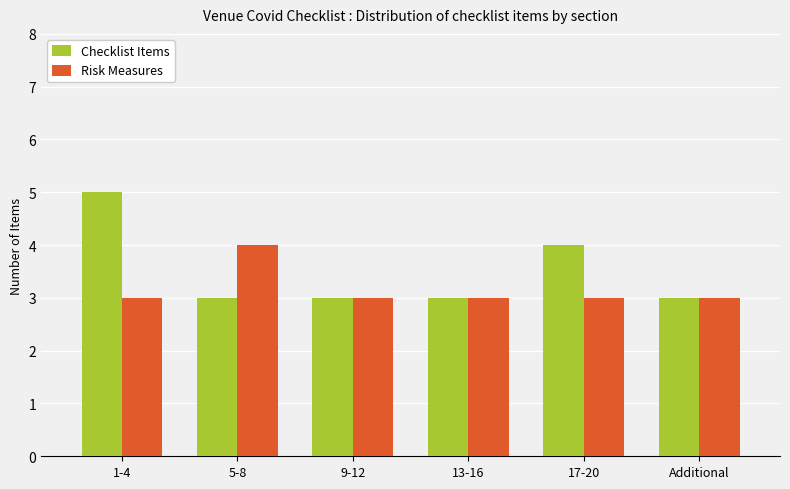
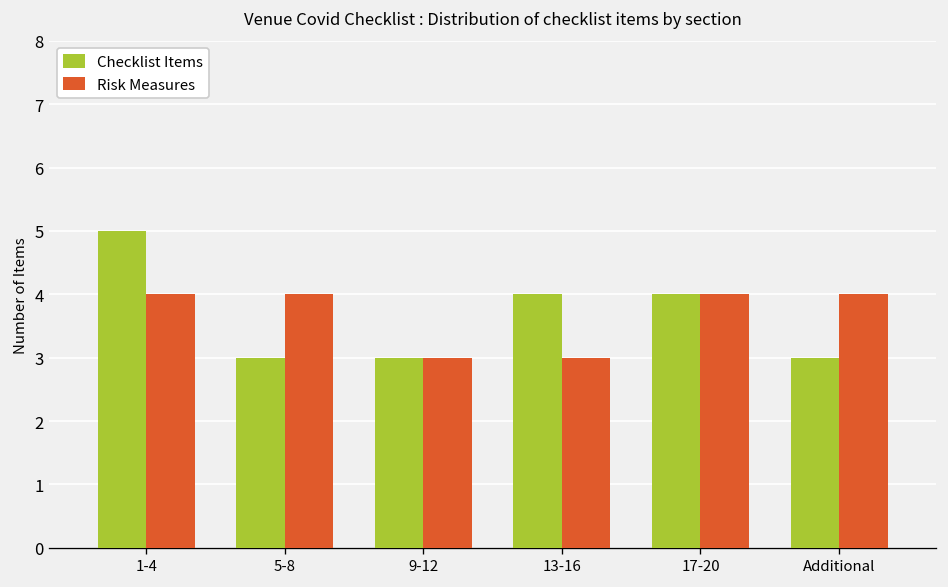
  {
    "Checklist Items": {
      "1-4": 5,
      "5-8": 3,
      "9-12": 3,
-     "13-16": 3,
+     "13-16": 4,
      "17-20": 4,
      "Additional": 3
    },
    "Risk Measures": {
-     "1-4": 3,
+     "1-4": 4,
      "5-8": 4,
      "9-12": 3,
      "13-16": 3,
-     "17-20": 3,
-     "Additional": 3
+     "17-20": 4,
+     "Additional": 4
    }
  }
